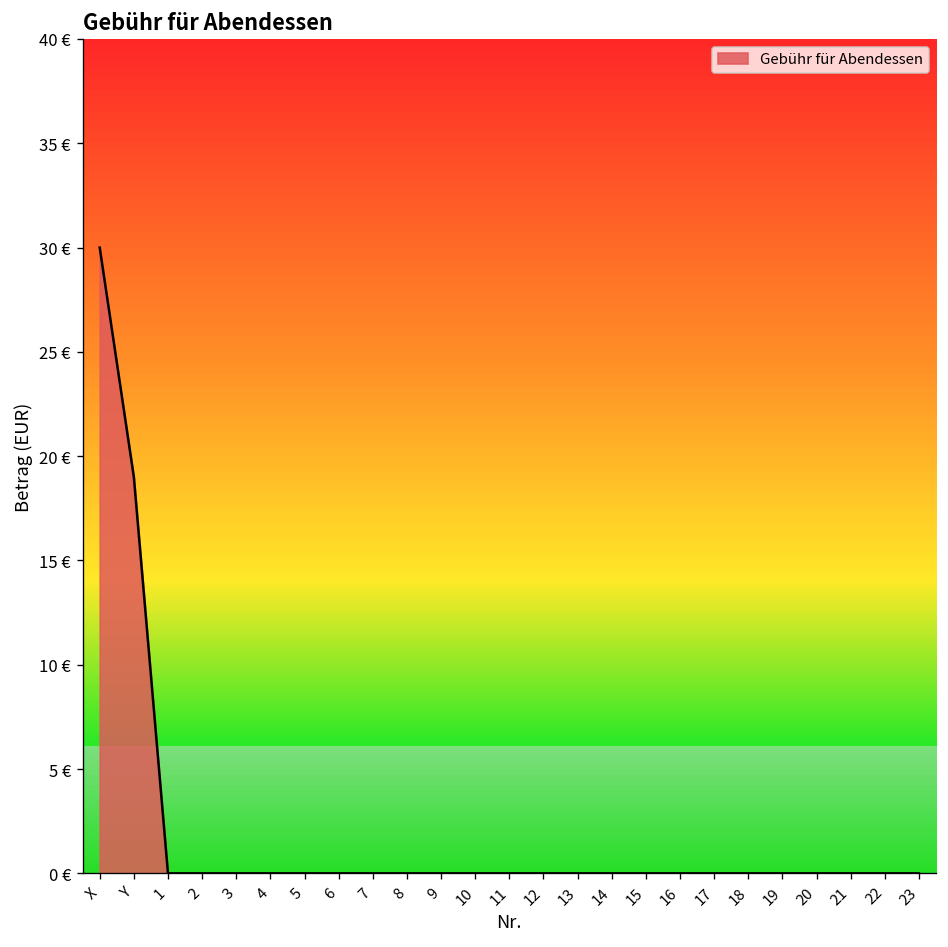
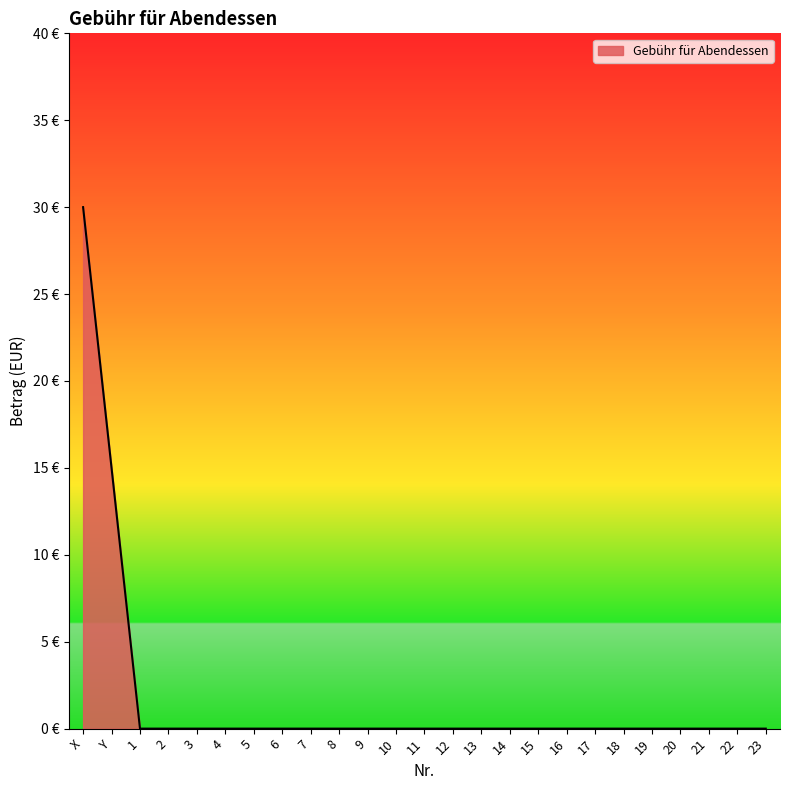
  {
    "X": "30 €",
-   "Y": "19 €",
+   "Y": "15 €",
    "1": "0 €",
    "2": "0 €",
    "3": "0 €",
    "4": "0 €",
    "5": "0 €",
    "6": "0 €",
    "7": "0 €",
    "8": "0 €",
    "9": "0 €",
    "10": "0 €",
    "11": "0 €",
    "12": "0 €",
    "13": "0 €",
    "14": "0 €",
    "15": "0 €",
    "16": "0 €",
    "17": "0 €",
    "18": "0 €",
    "19": "0 €",
    "20": "0 €",
    "21": "0 €",
    "22": "0 €",
    "23": "0 €"
  }
